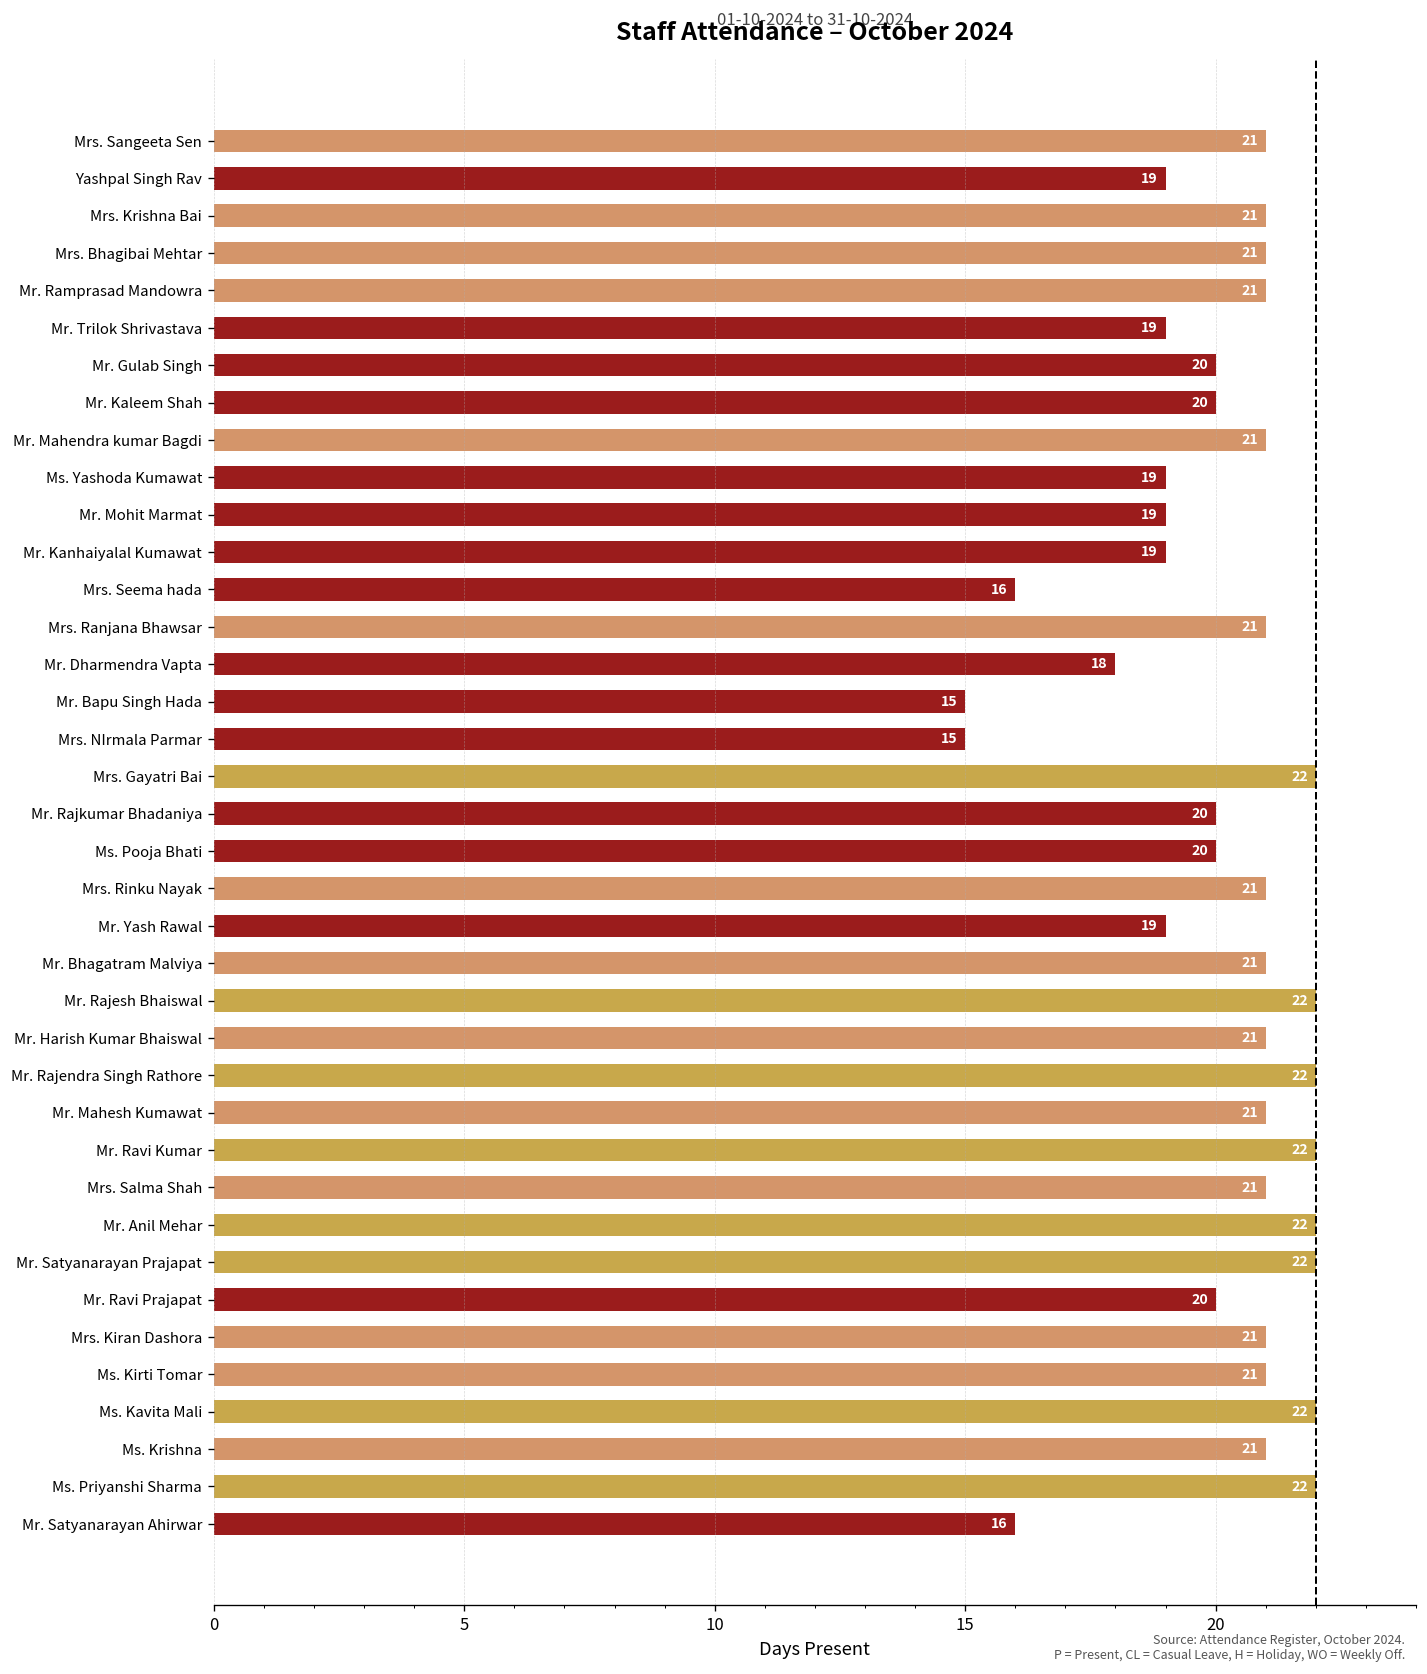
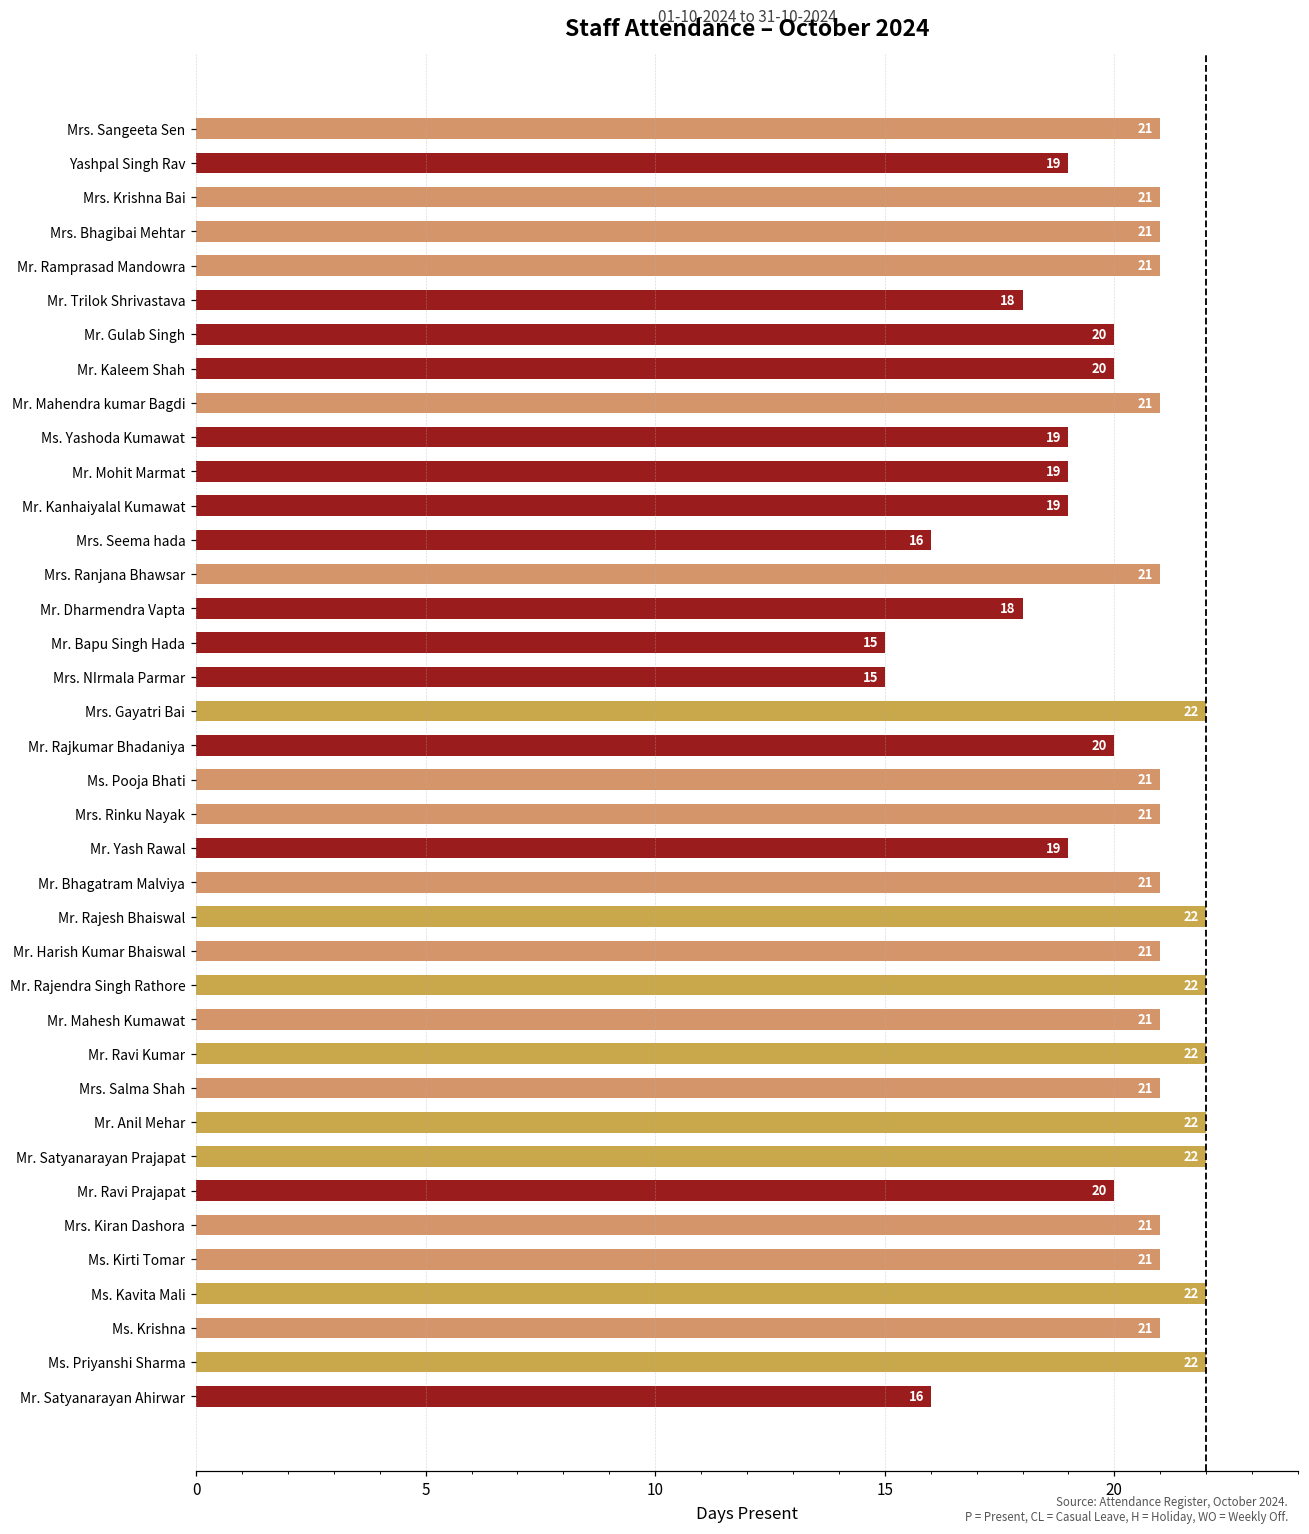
  {
    "Mrs. Sangeeta Sen": 21,
    "Yashpal Singh Rav": 19,
    "Mrs. Krishna Bai": 21,
    "Mrs. Bhagibai Mehtar": 21,
    "Mr. Ramprasad Mandowra": 21,
-   "Mr. Trilok Shrivastava": 19,
+   "Mr. Trilok Shrivastava": 18,
    "Mr. Gulab Singh": 20,
    "Mr. Kaleem Shah": 20,
    "Mr. Mahendra kumar Bagdi": 21,
    "Ms. Yashoda Kumawat": 19,
    "Mr. Mohit Marmat": 19,
    "Mr. Kanhaiyalal Kumawat": 19,
    "Mrs. Seema hada": 16,
    "Mrs. Ranjana Bhawsar": 21,
    "Mr. Dharmendra Vapta": 18,
    "Mr. Bapu Singh Hada": 15,
    "Mrs. NIrmala Parmar": 15,
    "Mrs. Gayatri Bai": 22,
    "Mr. Rajkumar Bhadaniya": 20,
-   "Ms. Pooja Bhati": 20,
+   "Ms. Pooja Bhati": 21,
    "Mrs. Rinku Nayak": 21,
    "Mr. Yash Rawal": 19,
    "Mr. Bhagatram Malviya": 21,
    "Mr. Rajesh Bhaiswal": 22,
    "Mr. Harish Kumar Bhaiswal": 21,
    "Mr. Rajendra Singh Rathore": 22,
    "Mr. Mahesh Kumawat": 21,
    "Mr. Ravi Kumar": 22,
    "Mrs. Salma Shah": 21,
    "Mr. Anil Mehar": 22,
    "Mr. Satyanarayan Prajapat": 22,
    "Mr. Ravi Prajapat": 20,
    "Mrs. Kiran Dashora": 21,
    "Ms. Kirti Tomar": 21,
    "Ms. Kavita Mali": 22,
    "Ms. Krishna": 21,
    "Ms. Priyanshi Sharma": 22,
    "Mr. Satyanarayan Ahirwar": 16
  }
